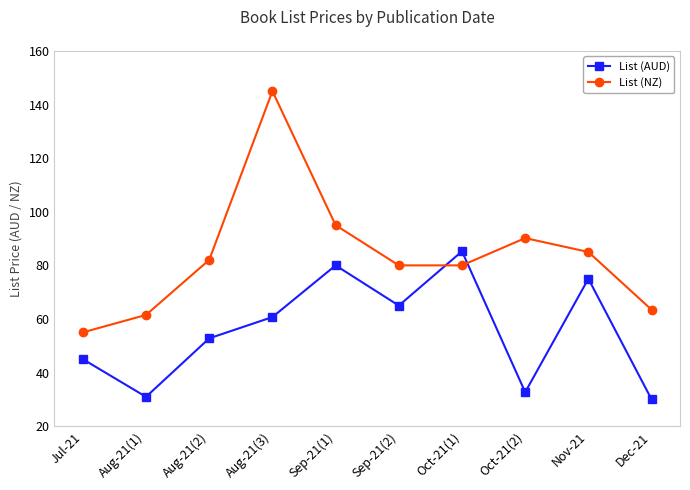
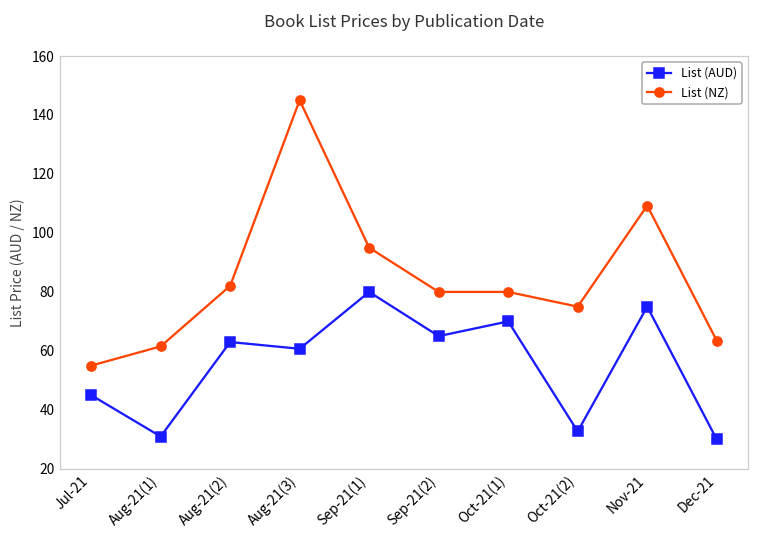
  {
    "List (AUD)": {
      "Jul-21": 45,
      "Aug-21(1)": 31,
-     "Aug-21(2)": 53,
+     "Aug-21(2)": 63,
      "Aug-21(3)": 61,
      "Sep-21(1)": 80,
      "Sep-21(2)": 65,
-     "Oct-21(1)": 85,
+     "Oct-21(1)": 70,
      "Oct-21(2)": 33,
      "Nov-21": 75,
      "Dec-21": 30
    },
    "List (NZ)": {
      "Jul-21": 55,
      "Aug-21(1)": 62,
      "Aug-21(2)": 82,
      "Aug-21(3)": 145,
      "Sep-21(1)": 95,
      "Sep-21(2)": 80,
      "Oct-21(1)": 80,
-     "Oct-21(2)": 90,
-     "Nov-21": 85,
+     "Oct-21(2)": 75,
+     "Nov-21": 109,
      "Dec-21": 63
    }
  }
